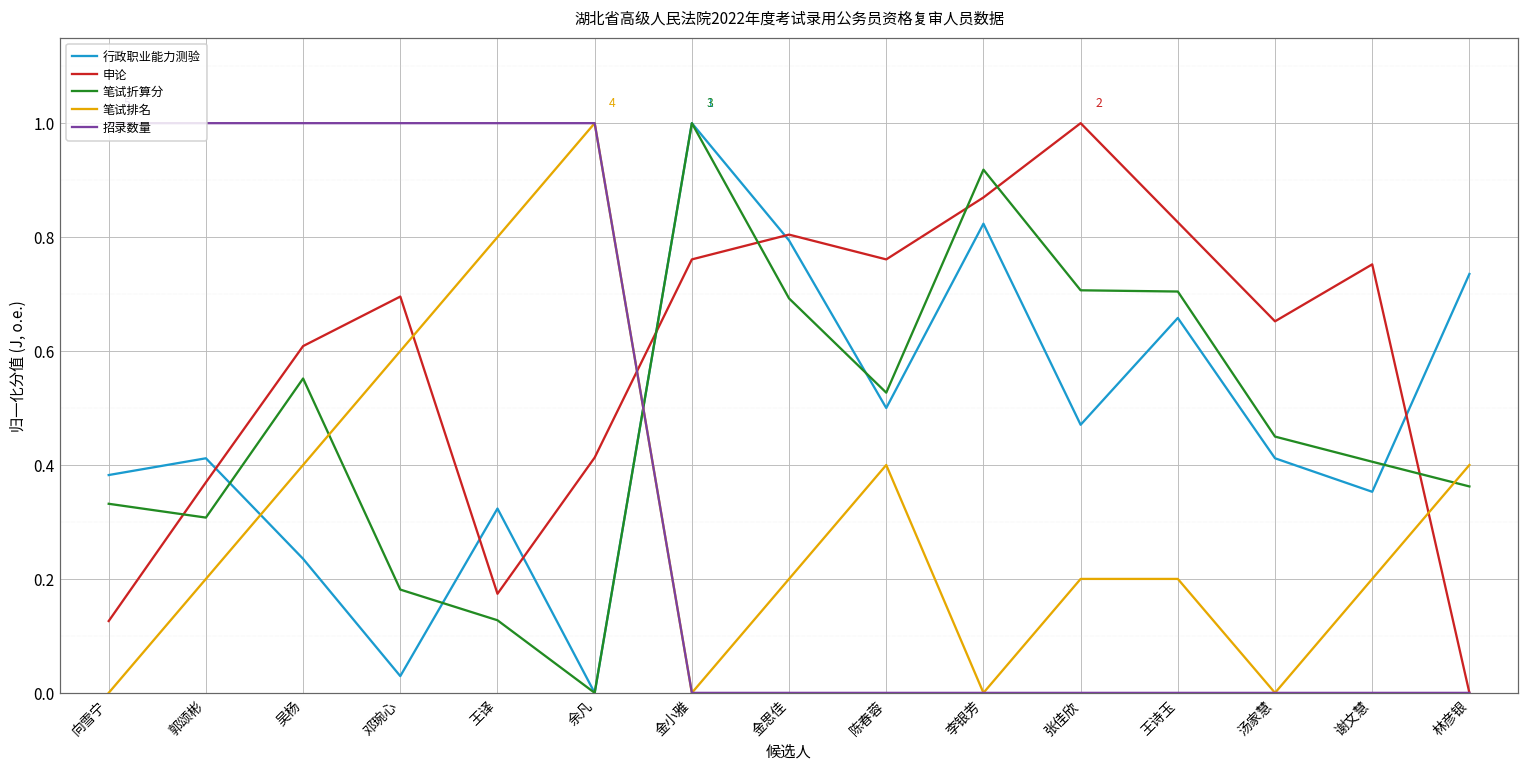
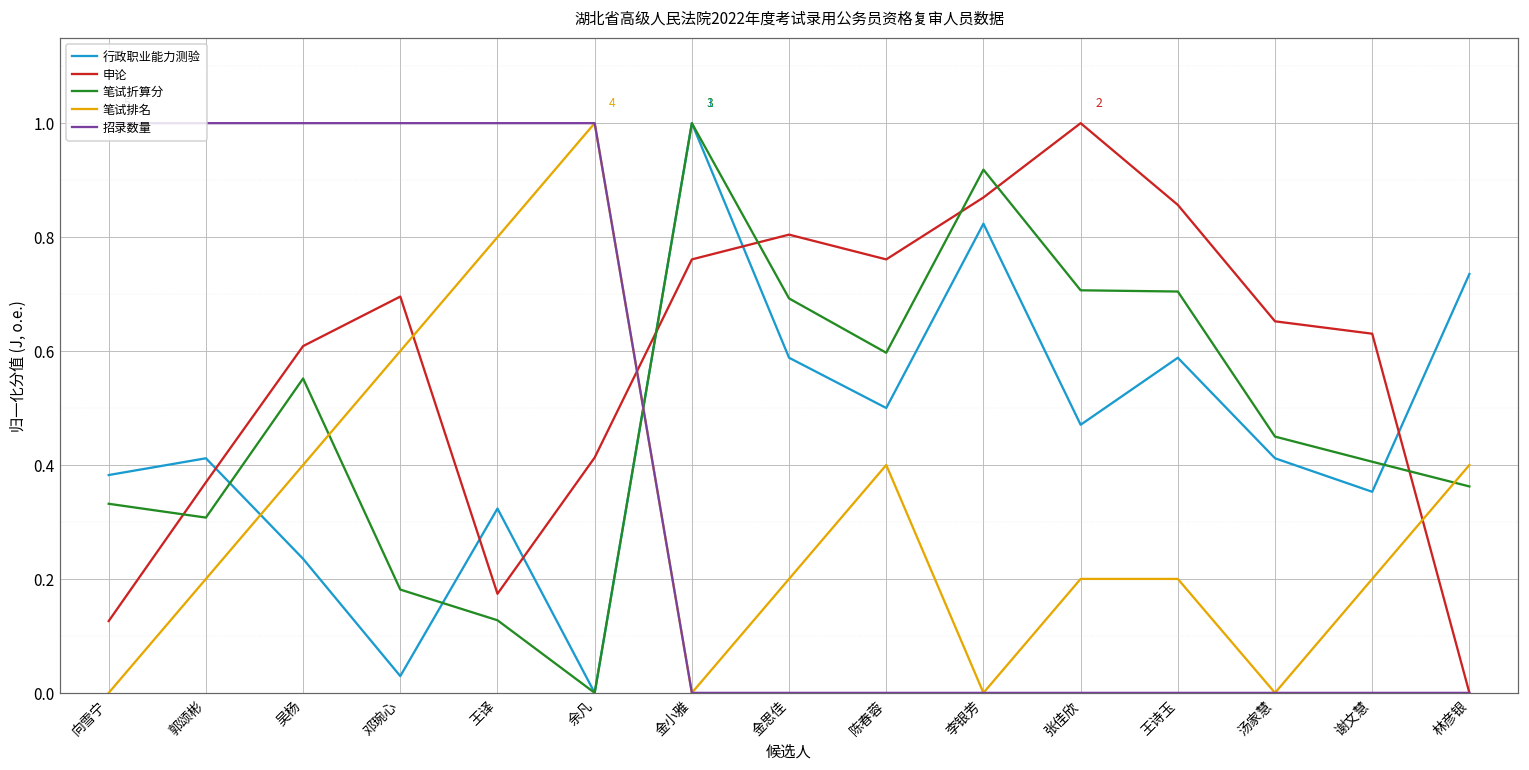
  {
    "行政职业能力测验": {
      "向雪宁": 0.38,
      "郭颂彬": 0.41,
      "吴杨": 0.24,
      "邓琬心": 0.03,
      "王译": 0.32,
-     "金思佳": 0.79,
+     "金思佳": 0.59,
      "陈春蓉": 0.50,
      "李银芳": 0.82,
      "张佳欣": 0.47,
-     "王诗玉": 0.66,
+     "王诗玉": 0.59,
      "汤家慧": 0.41,
      "谢文慧": 0.35,
      "林彦银": 0.74
    },
    "申论": {
      "向雪宁": 0.13,
      "郭颂彬": 0.37,
      "吴杨": 0.61,
      "邓琬心": 0.70,
      "王译": 0.17,
      "余凡": 0.41,
      "金小雅": 0.76,
      "金思佳": 0.80,
      "陈春蓉": 0.76,
      "李银芳": 0.87,
-     "王诗玉": 0.83,
+     "王诗玉": 0.86,
      "汤家慧": 0.65,
-     "谢文慧": 0.75
+     "谢文慧": 0.63
    },
    "笔试折算分": {
      "向雪宁": 0.33,
      "郭颂彬": 0.31,
      "吴杨": 0.55,
      "邓琬心": 0.18,
      "王译": 0.13,
      "金思佳": 0.69,
-     "陈春蓉": 0.53,
+     "陈春蓉": 0.60,
      "李银芳": 0.92,
      "张佳欣": 0.71,
      "王诗玉": 0.70,
      "汤家慧": 0.45,
      "谢文慧": 0.41,
      "林彦银": 0.36
    },
    "笔试排名": {
      "向雪宁": 0.00,
      "郭颂彬": 0.20,
      "吴杨": 0.40,
      "邓琬心": 0.60,
      "王译": 0.80,
      "金思佳": 0.20,
      "陈春蓉": 0.40,
      "张佳欣": 0.20,
      "王诗玉": 0.20,
      "谢文慧": 0.20,
      "林彦银": 0.40
    },
    "招录数量": {
      "吴杨": 1.00,
      "邓琬心": 1.00,
      "王译": 1.00,
      "金思佳": 0.00,
      "陈春蓉": 0.00,
      "张佳欣": 0.00,
      "王诗玉": 0.00,
      "谢文慧": 0.00
    }
  }
